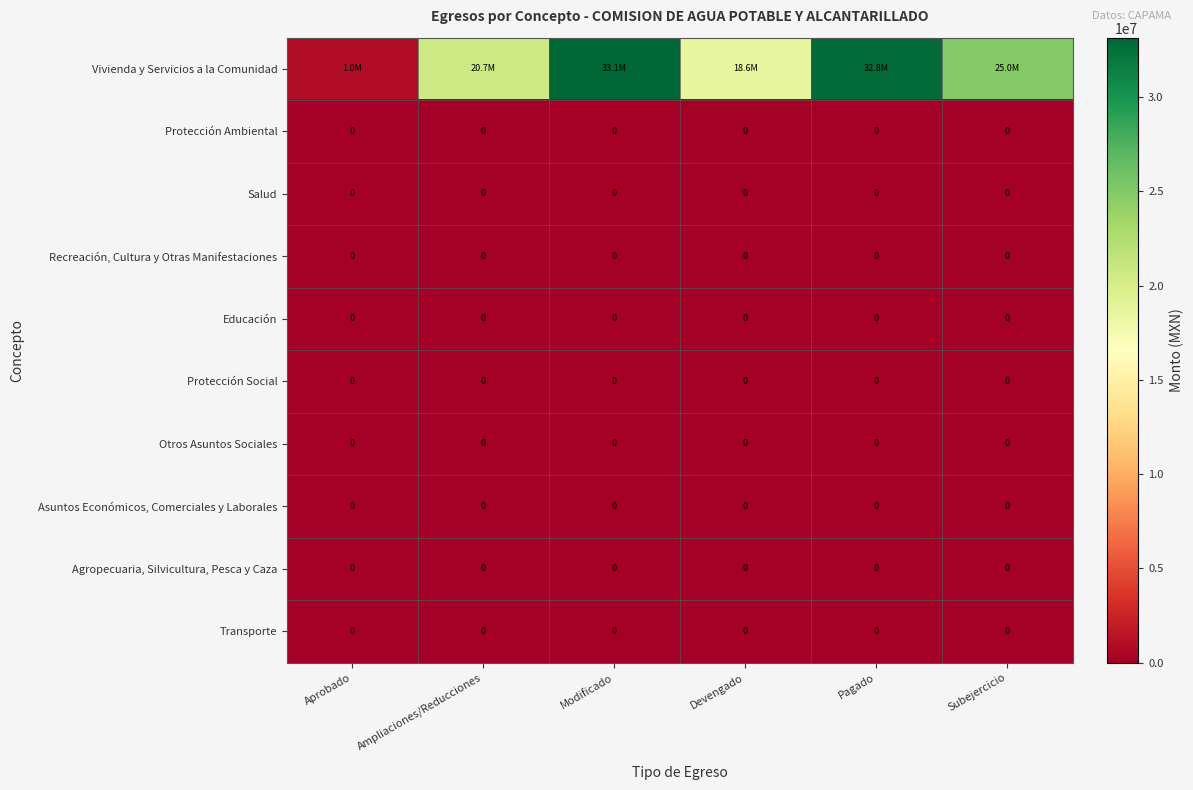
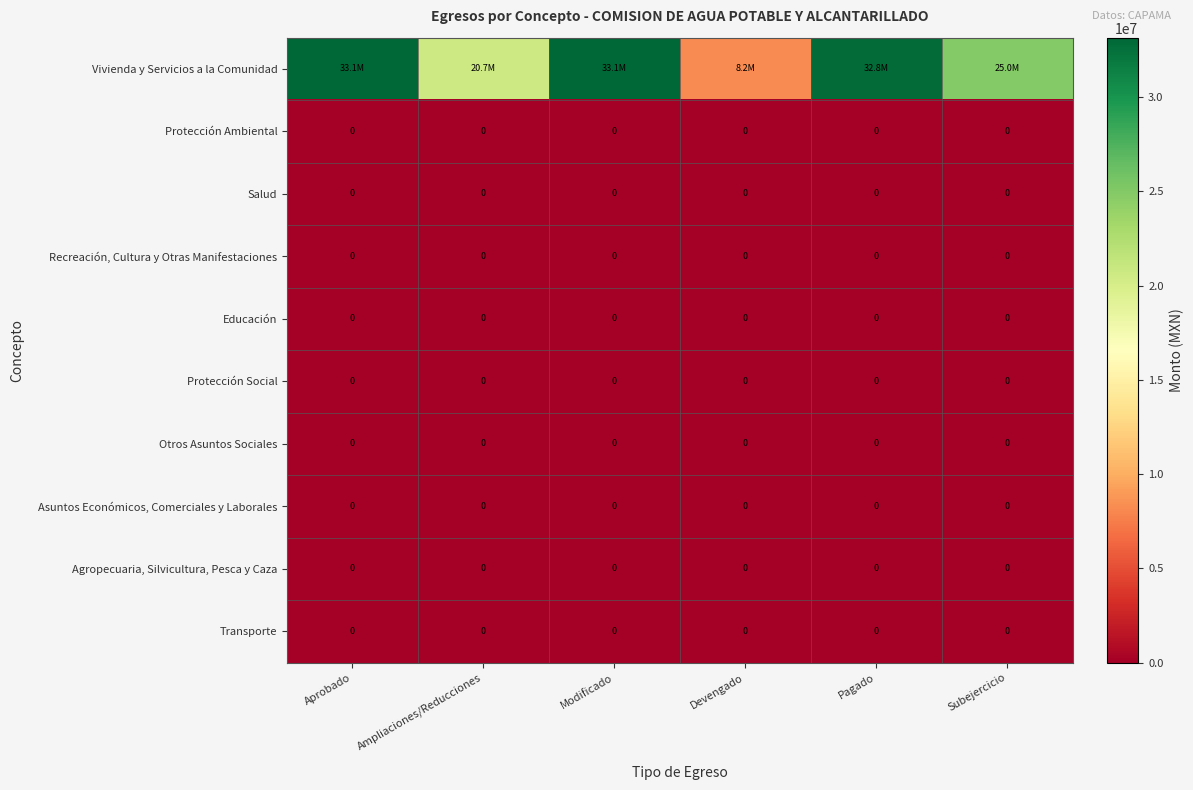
  {
    "Vivienda y Servicios a la Comunidad": {
-     "Aprobado": "1.0M",
+     "Aprobado": "33.1M",
      "Ampliaciones/Reducciones": "20.7M",
      "Modificado": "33.1M",
-     "Devengado": "18.6M",
+     "Devengado": "8.2M",
      "Pagado": "32.8M",
      "Subejercicio": "25.0M"
    },
    "Protección Ambiental": {
      "Aprobado": "0",
      "Ampliaciones/Reducciones": "0",
      "Modificado": "0",
      "Devengado": "0",
      "Pagado": "0",
      "Subejercicio": "0"
    },
    "Salud": {
      "Aprobado": "0",
      "Ampliaciones/Reducciones": "0",
      "Modificado": "0",
      "Devengado": "0",
      "Pagado": "0",
      "Subejercicio": "0"
    },
    "Recreación, Cultura y Otras Manifestaciones": {
      "Aprobado": "0",
      "Ampliaciones/Reducciones": "0",
      "Modificado": "0",
      "Devengado": "0",
      "Pagado": "0",
      "Subejercicio": "0"
    },
    "Educación": {
      "Aprobado": "0",
      "Ampliaciones/Reducciones": "0",
      "Modificado": "0",
      "Devengado": "0",
      "Pagado": "0",
      "Subejercicio": "0"
    },
    "Protección Social": {
      "Aprobado": "0",
      "Ampliaciones/Reducciones": "0",
      "Modificado": "0",
      "Devengado": "0",
      "Pagado": "0",
      "Subejercicio": "0"
    },
    "Otros Asuntos Sociales": {
      "Aprobado": "0",
      "Ampliaciones/Reducciones": "0",
      "Modificado": "0",
      "Devengado": "0",
      "Pagado": "0",
      "Subejercicio": "0"
    },
    "Asuntos Económicos, Comerciales y Laborales": {
      "Aprobado": "0",
      "Ampliaciones/Reducciones": "0",
      "Modificado": "0",
      "Devengado": "0",
      "Pagado": "0",
      "Subejercicio": "0"
    },
    "Agropecuaria, Silvicultura, Pesca y Caza": {
      "Aprobado": "0",
      "Ampliaciones/Reducciones": "0",
      "Modificado": "0",
      "Devengado": "0",
      "Pagado": "0",
      "Subejercicio": "0"
    },
    "Transporte": {
      "Aprobado": "0",
      "Ampliaciones/Reducciones": "0",
      "Modificado": "0",
      "Devengado": "0",
      "Pagado": "0",
      "Subejercicio": "0"
    }
  }
